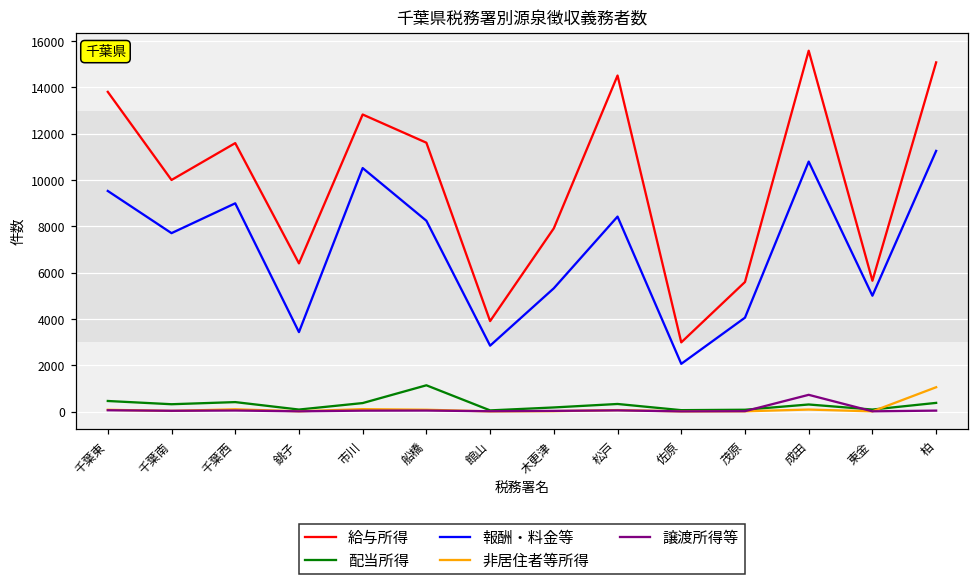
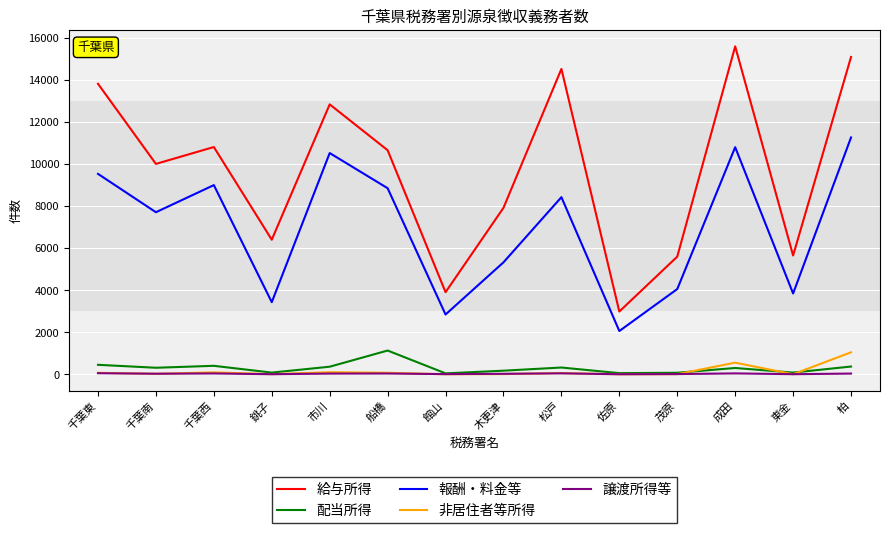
  {
    "給与所得": {
      "千葉東": 13800,
      "千葉南": 10000,
-     "千葉西": 11600,
+     "千葉西": 10800,
      "銚子": 6400,
      "市川": 12800,
-     "船橋": 11600,
+     "船橋": 10700,
      "館山": 3900,
      "木更津": 7900,
      "松戸": 14500,
      "佐原": 3000,
      "茂原": 5600,
      "成田": 15600,
      "東金": 5600,
      "柏": 15100
    },
    "配当所得": {
      "千葉東": 500,
      "千葉南": 300,
      "千葉西": 400,
      "市川": 400,
      "船橋": 1100,
      "木更津": 200,
      "松戸": 300,
      "成田": 300,
      "柏": 400
    },
    "報酬・料金等": {
      "千葉東": 9500,
      "千葉南": 7700,
      "千葉西": 9000,
      "銚子": 3400,
      "市川": 10500,
-     "船橋": 8200,
+     "船橋": 8800,
      "館山": 2800,
      "木更津": 5300,
      "松戸": 8400,
      "佐原": 2100,
      "茂原": 4100,
      "成田": 10800,
-     "東金": 5000,
+     "東金": 3800,
      "柏": 11300
    },
    "非居住者等所得": {
-     "成田": 100,
+     "成田": 600,
      "柏": 1100
    },
    "譲渡所得等": {
-     "成田": 700,
+     "成田": 0,
      "柏": 0
    }
  }
